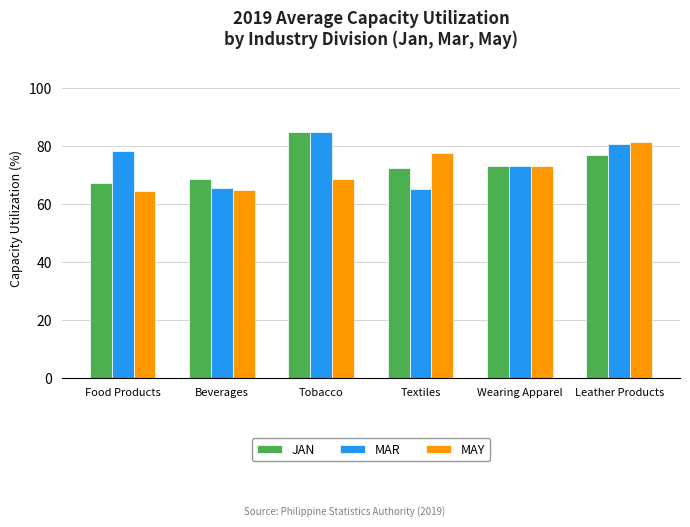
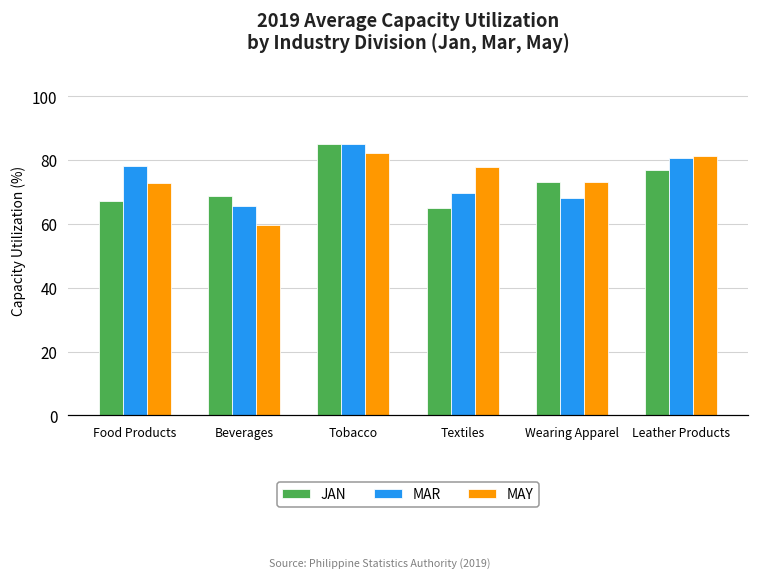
  {
    "JAN": {
      "Food Products": 67,
      "Beverages": 69,
      "Tobacco": 85,
-     "Textiles": 72,
+     "Textiles": 65,
      "Wearing Apparel": 73,
      "Leather Products": 77
    },
    "MAR": {
      "Food Products": 78,
      "Beverages": 66,
      "Tobacco": 85,
-     "Textiles": 65,
-     "Wearing Apparel": 73,
+     "Textiles": 70,
+     "Wearing Apparel": 68,
      "Leather Products": 81
    },
    "MAY": {
-     "Food Products": 65,
-     "Beverages": 65,
-     "Tobacco": 69,
+     "Food Products": 73,
+     "Beverages": 60,
+     "Tobacco": 82,
      "Textiles": 78,
      "Wearing Apparel": 73,
      "Leather Products": 81
    }
  }
